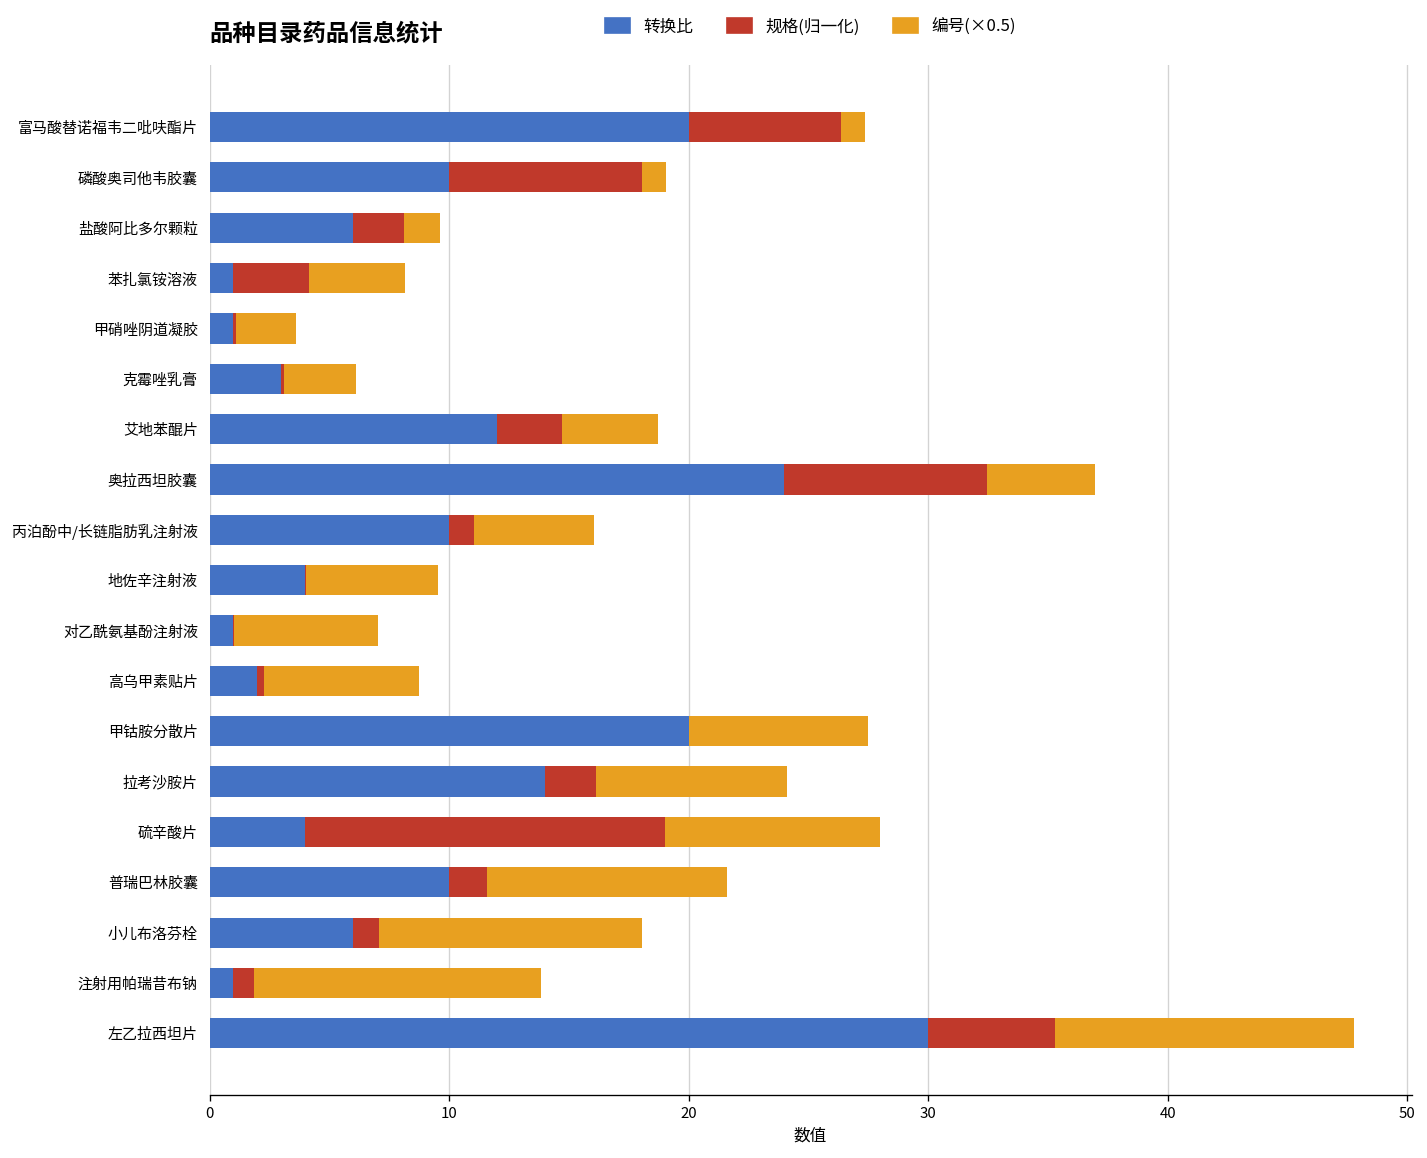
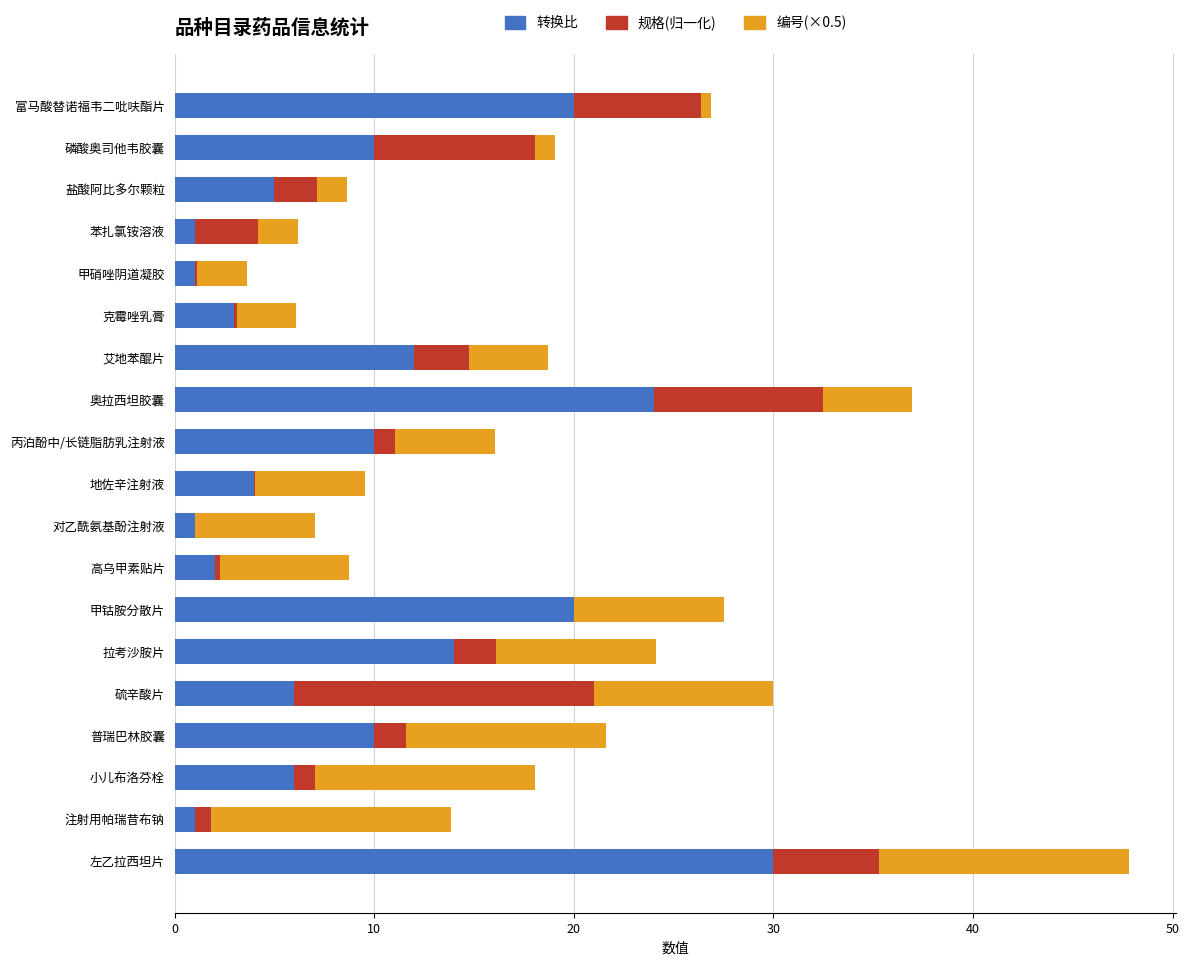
  {
    "转换比": {
      "富马酸替诺福韦二吡呋酯片": 20,
      "磷酸奥司他韦胶囊": 10,
-     "盐酸阿比多尔颗粒": 6,
+     "盐酸阿比多尔颗粒": 5,
      "苯扎氯铵溶液": 1,
      "甲硝唑阴道凝胶": 1,
      "克霉唑乳膏": 3,
      "艾地苯醌片": 12,
      "奥拉西坦胶囊": 24,
      "丙泊酚中/长链脂肪乳注射液": 10,
      "地佐辛注射液": 4,
      "对乙酰氨基酚注射液": 1,
      "高乌甲素贴片": 2,
      "甲钴胺分散片": 20,
      "拉考沙胺片": 14,
-     "硫辛酸片": 4,
+     "硫辛酸片": 6,
      "普瑞巴林胶囊": 10,
      "小儿布洛芬栓": 6,
      "注射用帕瑞昔布钠": 1,
      "左乙拉西坦片": 30
    },
    "规格(归一化)": {
      "富马酸替诺福韦二吡呋酯片": 6.3,
      "磷酸奥司他韦胶囊": 8.0,
      "盐酸阿比多尔颗粒": 2.1,
      "苯扎氯铵溶液": 3.2,
      "艾地苯醌片": 2.7,
      "奥拉西坦胶囊": 8.5,
      "丙泊酚中/长链脂肪乳注射液": 1.1,
      "高乌甲素贴片": 0.3,
      "甲钴胺分散片": 0.0,
      "拉考沙胺片": 2.1,
      "硫辛酸片": 15.0,
      "普瑞巴林胶囊": 1.6,
      "小儿布洛芬栓": 1.1,
      "注射用帕瑞昔布钠": 0.8,
      "左乙拉西坦片": 5.3
    },
    "编号(×0.5)": {
-     "富马酸替诺福韦二吡呋酯片": 1.0,
+     "富马酸替诺福韦二吡呋酯片": 0.5,
      "磷酸奥司他韦胶囊": 1.0,
      "盐酸阿比多尔颗粒": 1.5,
-     "苯扎氯铵溶液": 4.0,
+     "苯扎氯铵溶液": 2.0,
      "甲硝唑阴道凝胶": 2.5,
      "克霉唑乳膏": 3.0,
      "艾地苯醌片": 4.0,
      "奥拉西坦胶囊": 4.5,
      "丙泊酚中/长链脂肪乳注射液": 5.0,
      "地佐辛注射液": 5.5,
      "对乙酰氨基酚注射液": 6.0,
      "高乌甲素贴片": 6.5,
      "甲钴胺分散片": 7.5,
      "拉考沙胺片": 8.0,
      "硫辛酸片": 9.0,
      "普瑞巴林胶囊": 10.0,
      "小儿布洛芬栓": 11.0,
      "注射用帕瑞昔布钠": 12.0,
      "左乙拉西坦片": 12.5
    }
  }
